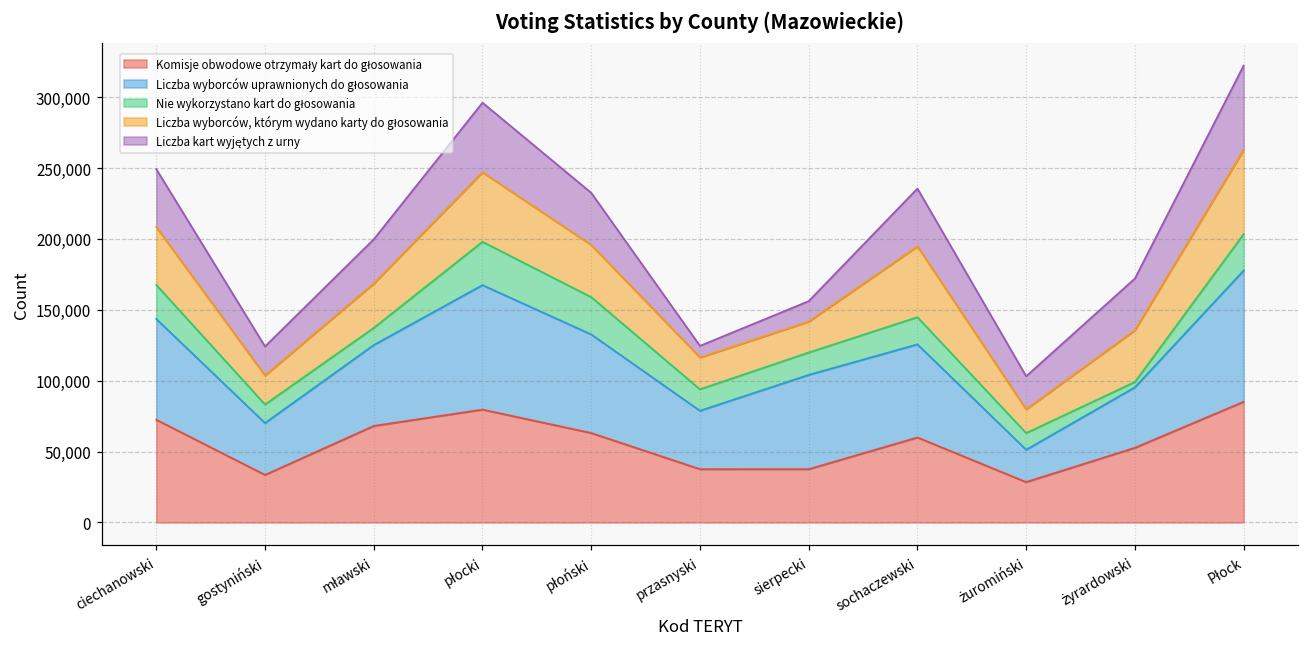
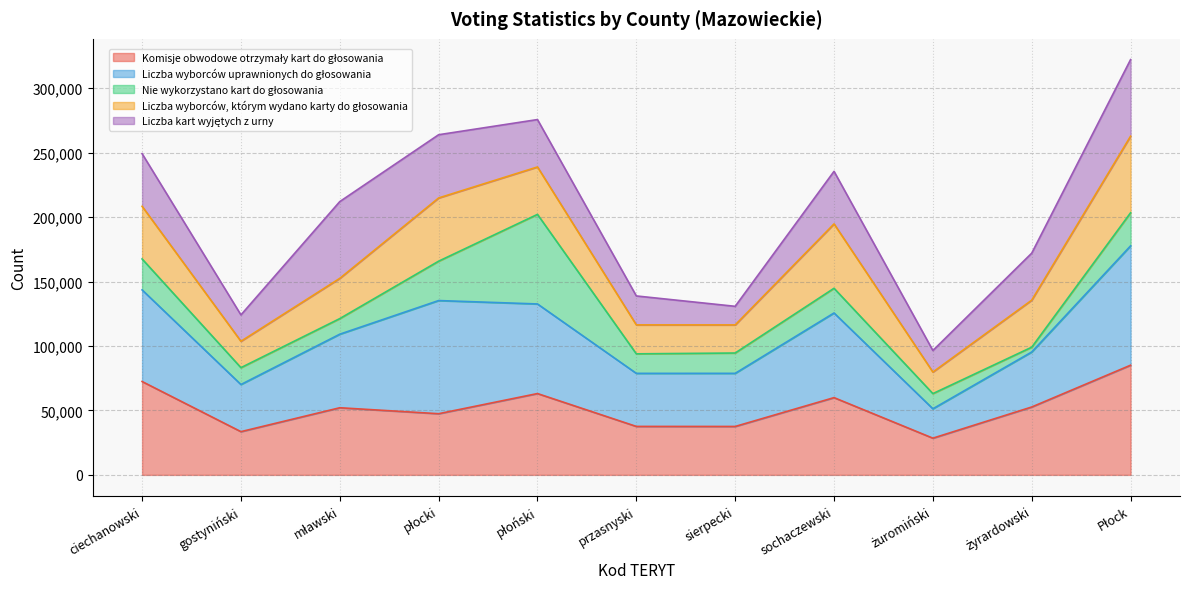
  {
    "Komisje obwodowe otrzymały kart do głosowania": {
      "ciechanowski": "72,000",
      "gostyniński": "34,000",
-     "mławski": "68,000",
-     "płocki": "80,000",
+     "mławski": "52,000",
+     "płocki": "47,000",
      "płoński": "63,000",
      "przasnyski": "38,000",
      "sierpecki": "38,000",
      "sochaczewski": "60,000",
      "żuromiński": "28,000",
      "żyrardowski": "53,000",
      "Płock": "85,000"
    },
    "Liczba wyborców uprawnionych do głosowania": {
      "ciechanowski": "71,000",
      "gostyniński": "37,000",
      "mławski": "57,000",
      "płocki": "88,000",
      "płoński": "70,000",
      "przasnyski": "41,000",
-     "sierpecki": "66,000",
+     "sierpecki": "41,000",
      "sochaczewski": "66,000",
      "żuromiński": "23,000",
      "żyrardowski": "43,000",
      "Płock": "93,000"
    },
    "Nie wykorzystano kart do głosowania": {
      "ciechanowski": "24,000",
      "gostyniński": "13,000",
      "mławski": "12,000",
      "płocki": "31,000",
-     "płoński": "26,000",
+     "płoński": "69,000",
      "przasnyski": "15,000",
      "sierpecki": "16,000",
      "sochaczewski": "19,000",
      "żuromiński": "12,000",
      "żyrardowski": "4,000",
      "Płock": "26,000"
    },
    "Liczba wyborców, którym wydano karty do głosowania": {
      "ciechanowski": "41,000",
      "gostyniński": "20,000",
      "mławski": "31,000",
      "płocki": "49,000",
      "płoński": "37,000",
      "przasnyski": "22,000",
      "sierpecki": "22,000",
      "sochaczewski": "50,000",
      "żuromiński": "17,000",
      "żyrardowski": "36,000",
      "Płock": "59,000"
    },
    "Liczba kart wyjętych z urny": {
      "ciechanowski": "41,000",
      "gostyniński": "20,000",
-     "mławski": "31,000",
+     "mławski": "60,000",
      "płocki": "49,000",
      "płoński": "37,000",
-     "przasnyski": "8,000",
+     "przasnyski": "22,000",
      "sierpecki": "14,000",
      "sochaczewski": "41,000",
-     "żuromiński": "23,000",
+     "żuromiński": "17,000",
      "żyrardowski": "36,000",
      "Płock": "59,000"
    }
  }
